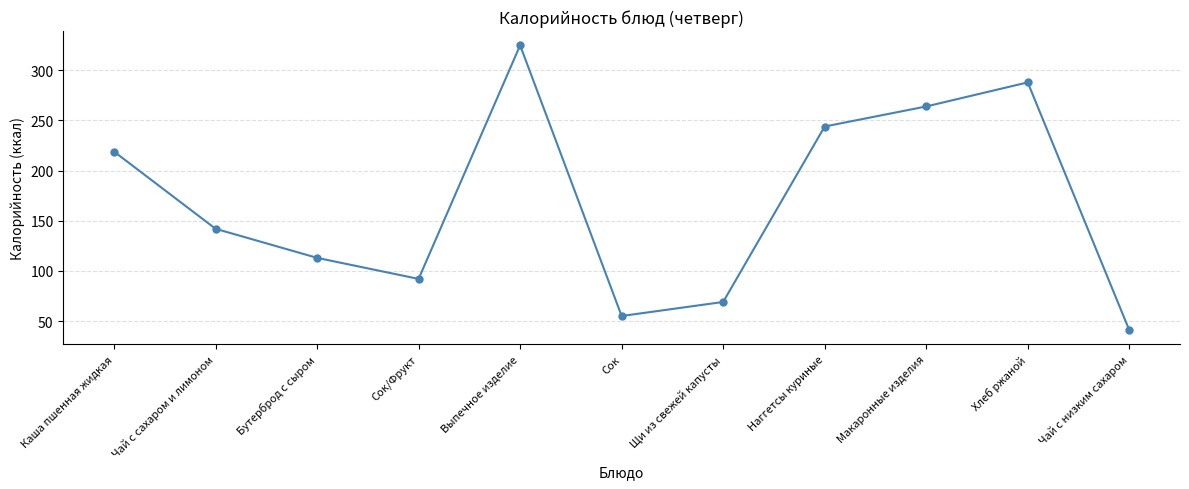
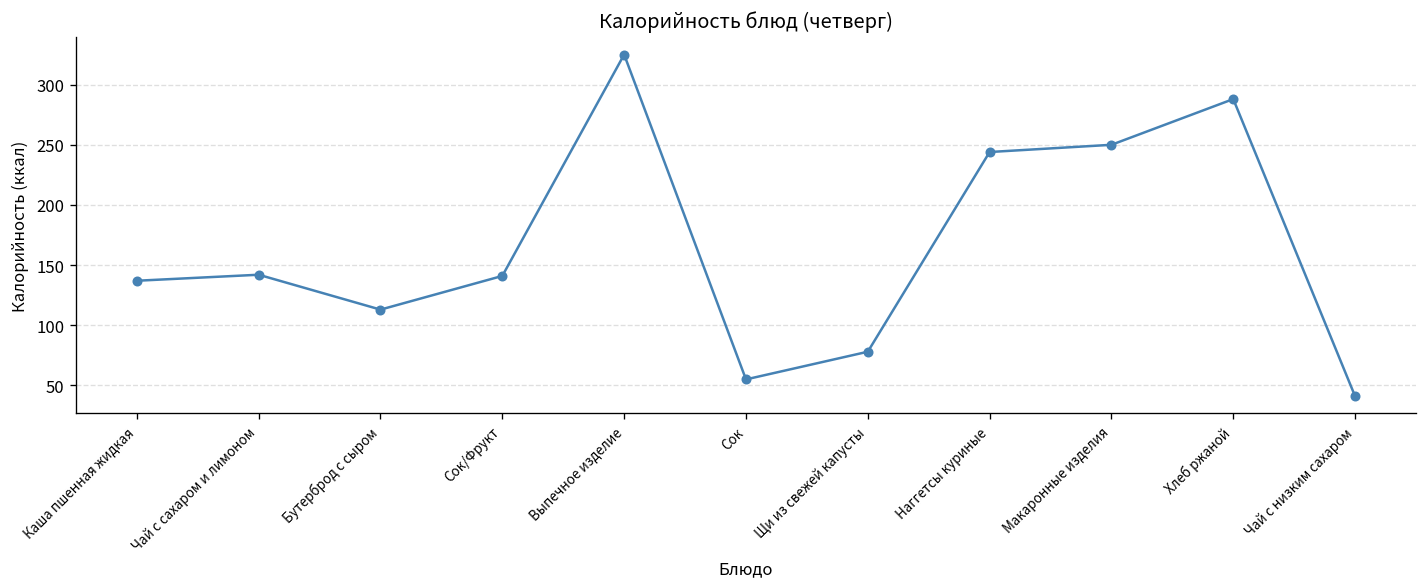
  {
-   "Каша пшенная жидкая": 219,
+   "Каша пшенная жидкая": 137,
    "Чай с сахаром и лимоном": 142,
    "Бутерброд с сыром": 113,
-   "Сок/Фрукт": 92,
+   "Сок/Фрукт": 141,
    "Выпечное изделие": 325,
    "Сок": 55,
-   "Щи из свежей капусты": 69,
+   "Щи из свежей капусты": 78,
    "Наггетсы куриные": 244,
-   "Макаронные изделия": 264,
+   "Макаронные изделия": 250,
    "Хлеб ржаной": 288,
    "Чай с низким сахаром": 41
  }
